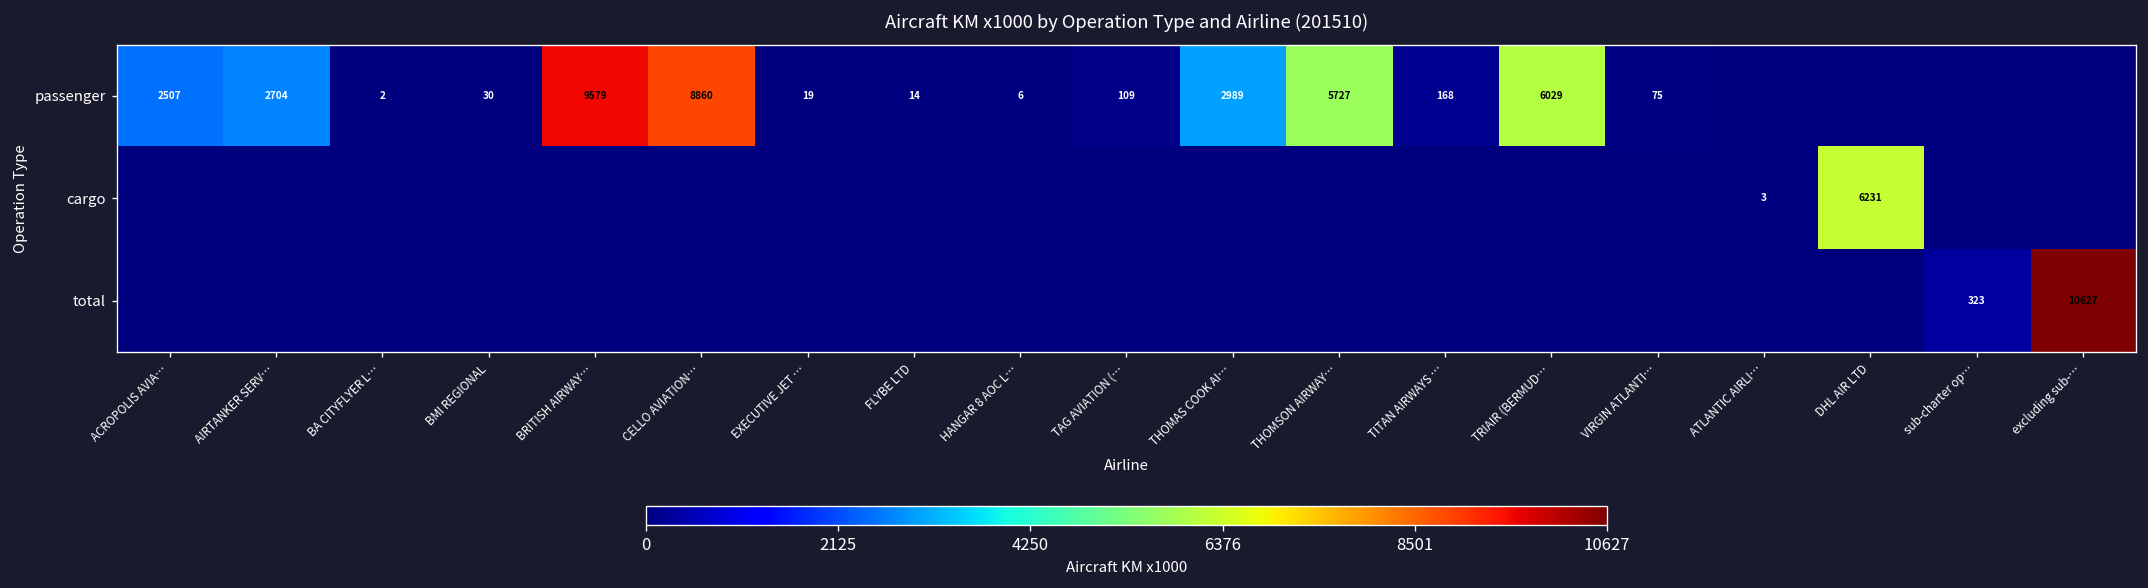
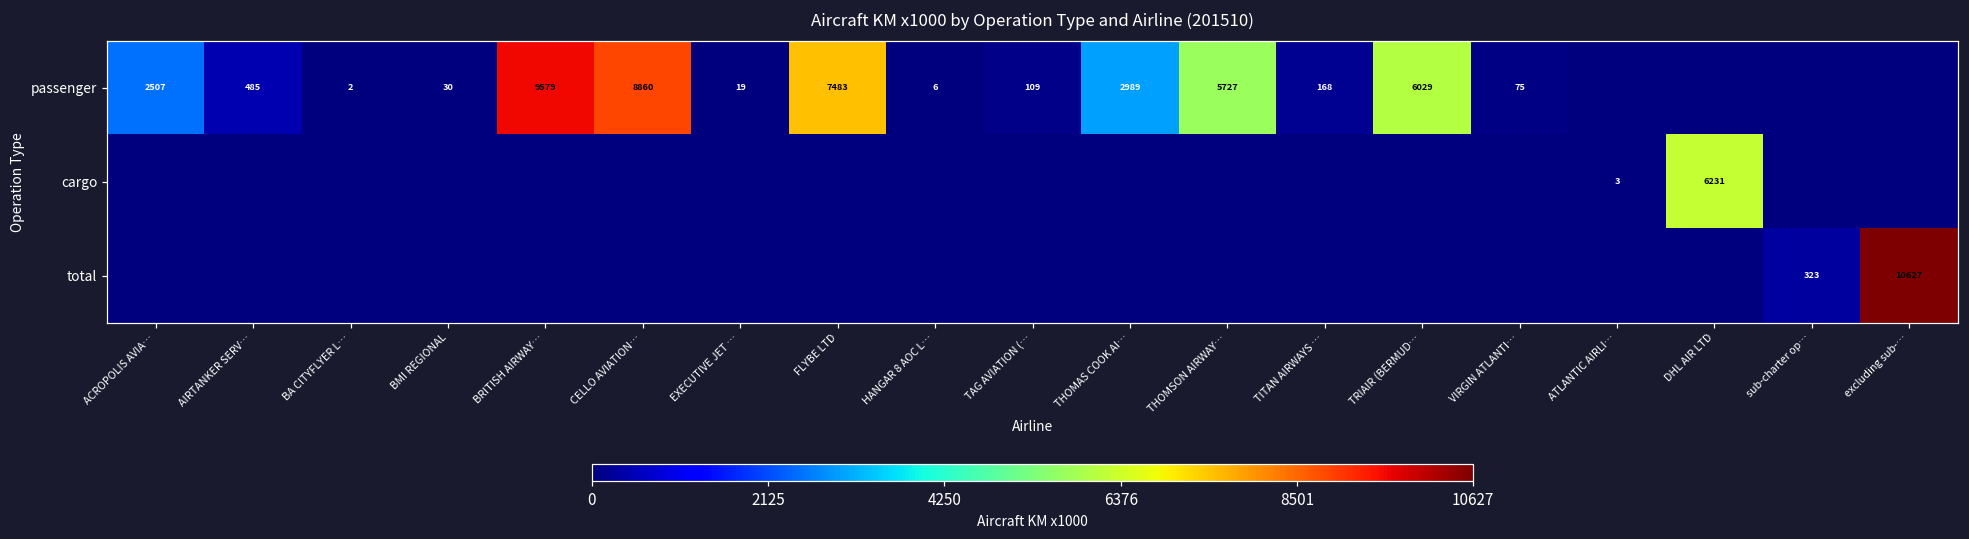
  {
    "passenger": {
      "ACROPOLIS AVIA…": 2507,
-     "AIRTANKER SERV…": 2704,
+     "AIRTANKER SERV…": 485,
      "BA CITYFLYER L…": 2,
      "BMI REGIONAL": 30,
      "BRITISH AIRWAY…": 9579,
      "CELLO AVIATION…": 8860,
      "EXECUTIVE JET …": 19,
-     "FLYBE LTD": 14,
+     "FLYBE LTD": 7483,
      "HANGAR 8 AOC L…": 6,
      "TAG AVIATION (…": 109,
      "THOMAS COOK AI…": 2989,
      "THOMSON AIRWAY…": 5727,
      "TITAN AIRWAYS …": 168,
      "TRIAIR (BERMUD…": 6029,
      "VIRGIN ATLANTI…": 75
    },
    "cargo": {
      "ATLANTIC AIRLI…": 3,
      "DHL AIR LTD": 6231
    },
    "total": {
      "sub-charter op…": 323,
      "excluding sub-…": 10627
    }
  }
